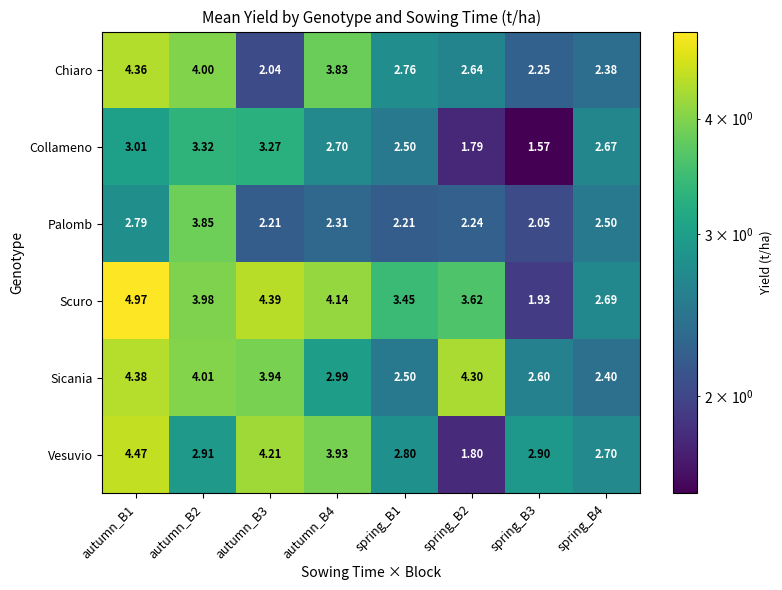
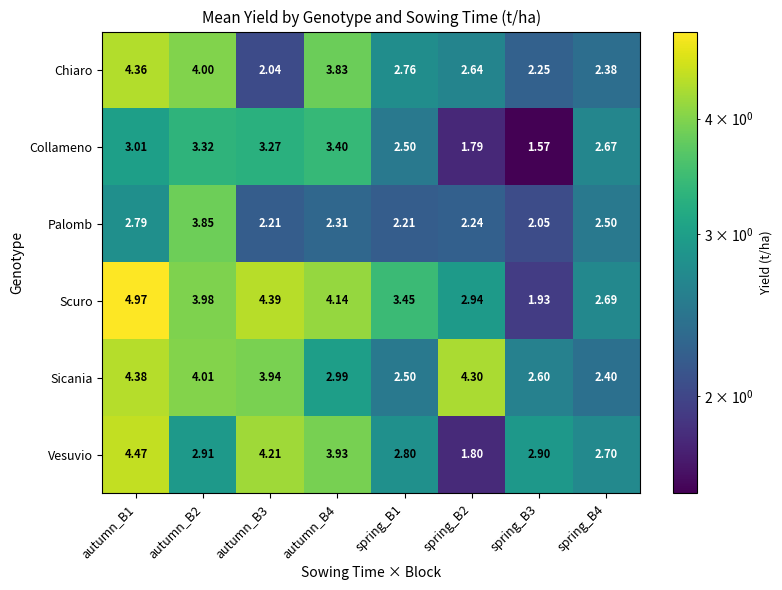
  {
    "Chiaro": {
      "autumn_B1": 4.36,
      "autumn_B2": 4.00,
      "autumn_B3": 2.04,
      "autumn_B4": 3.83,
      "spring_B1": 2.76,
      "spring_B2": 2.64,
      "spring_B3": 2.25,
      "spring_B4": 2.38
    },
    "Collameno": {
      "autumn_B1": 3.01,
      "autumn_B2": 3.32,
      "autumn_B3": 3.27,
-     "autumn_B4": 2.70,
+     "autumn_B4": 3.40,
      "spring_B1": 2.50,
      "spring_B2": 1.79,
      "spring_B3": 1.57,
      "spring_B4": 2.67
    },
    "Palomb": {
      "autumn_B1": 2.79,
      "autumn_B2": 3.85,
      "autumn_B3": 2.21,
      "autumn_B4": 2.31,
      "spring_B1": 2.21,
      "spring_B2": 2.24,
      "spring_B3": 2.05,
      "spring_B4": 2.50
    },
    "Scuro": {
      "autumn_B1": 4.97,
      "autumn_B2": 3.98,
      "autumn_B3": 4.39,
      "autumn_B4": 4.14,
      "spring_B1": 3.45,
-     "spring_B2": 3.62,
+     "spring_B2": 2.94,
      "spring_B3": 1.93,
      "spring_B4": 2.69
    },
    "Sicania": {
      "autumn_B1": 4.38,
      "autumn_B2": 4.01,
      "autumn_B3": 3.94,
      "autumn_B4": 2.99,
      "spring_B1": 2.50,
      "spring_B2": 4.30,
      "spring_B3": 2.60,
      "spring_B4": 2.40
    },
    "Vesuvio": {
      "autumn_B1": 4.47,
      "autumn_B2": 2.91,
      "autumn_B3": 4.21,
      "autumn_B4": 3.93,
      "spring_B1": 2.80,
      "spring_B2": 1.80,
      "spring_B3": 2.90,
      "spring_B4": 2.70
    }
  }
